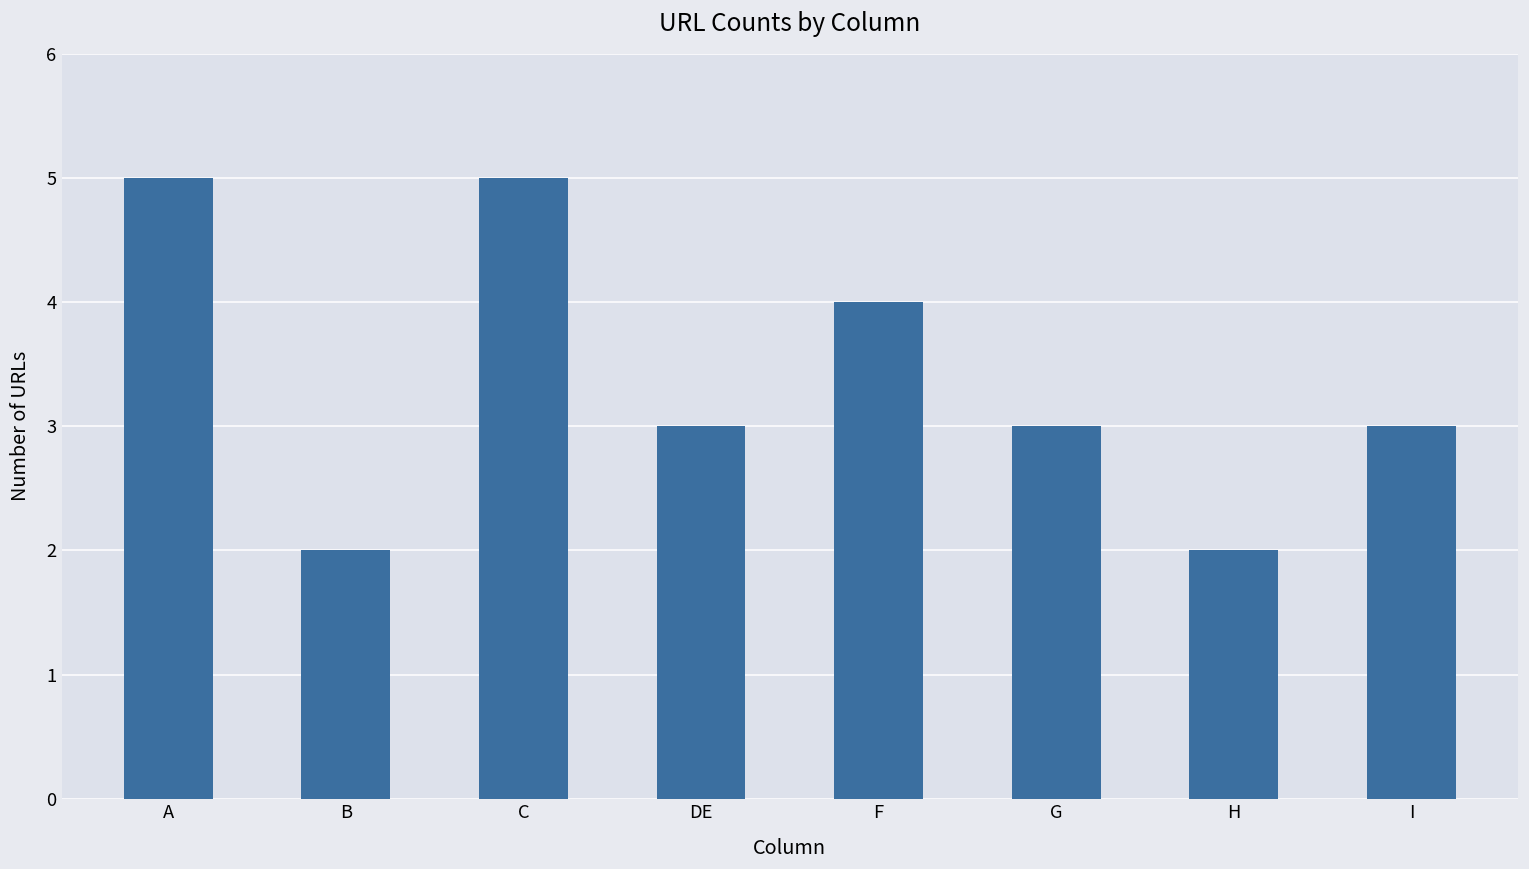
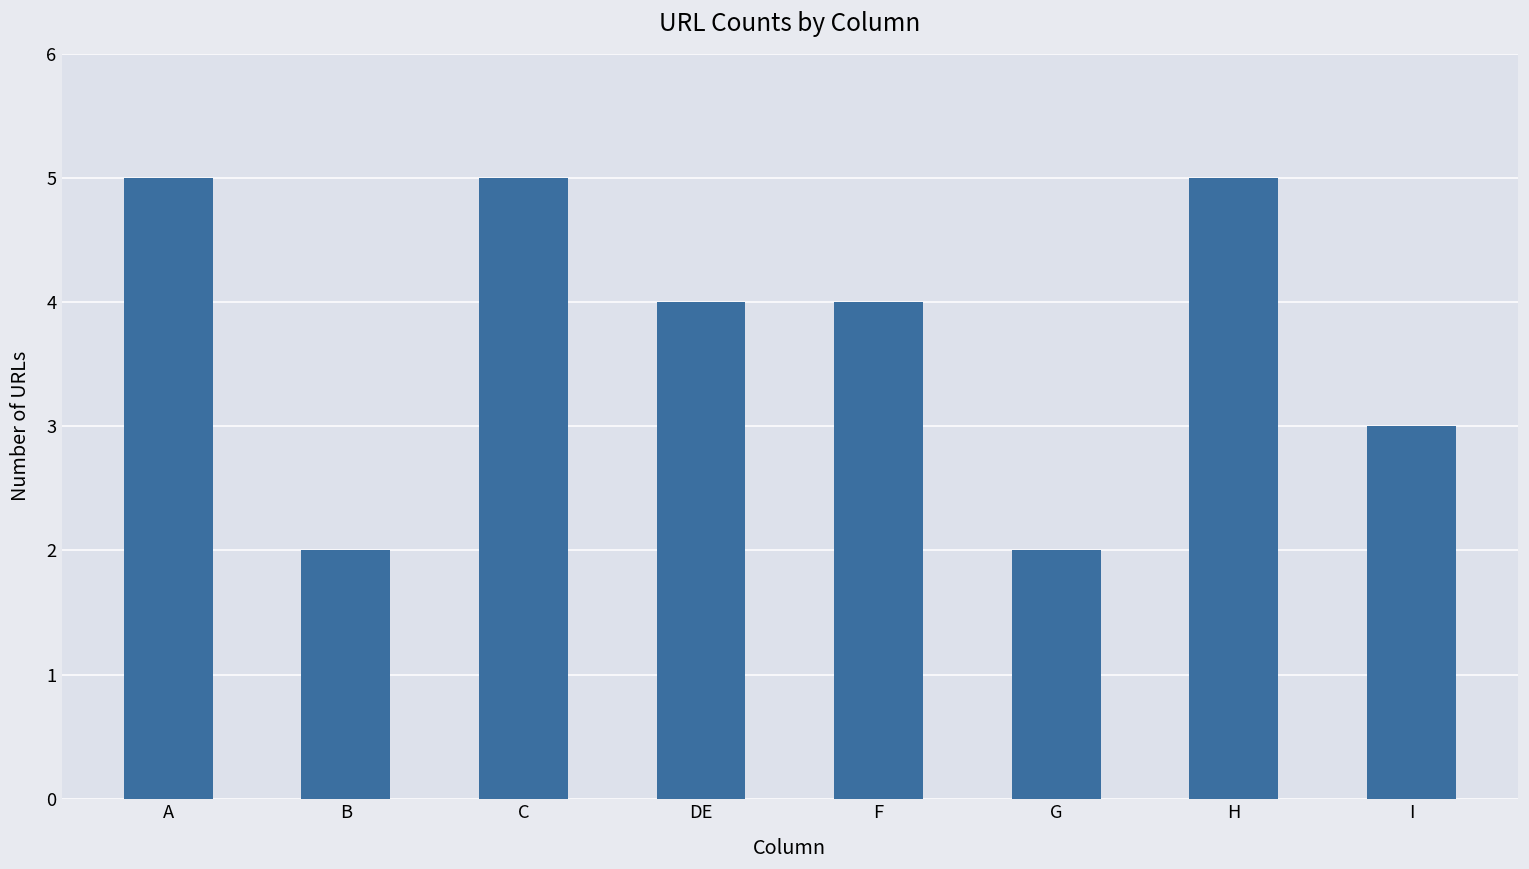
  {
    "A": 5,
    "B": 2,
    "C": 5,
-   "DE": 3,
+   "DE": 4,
    "F": 4,
-   "G": 3,
-   "H": 2,
+   "G": 2,
+   "H": 5,
    "I": 3
  }
